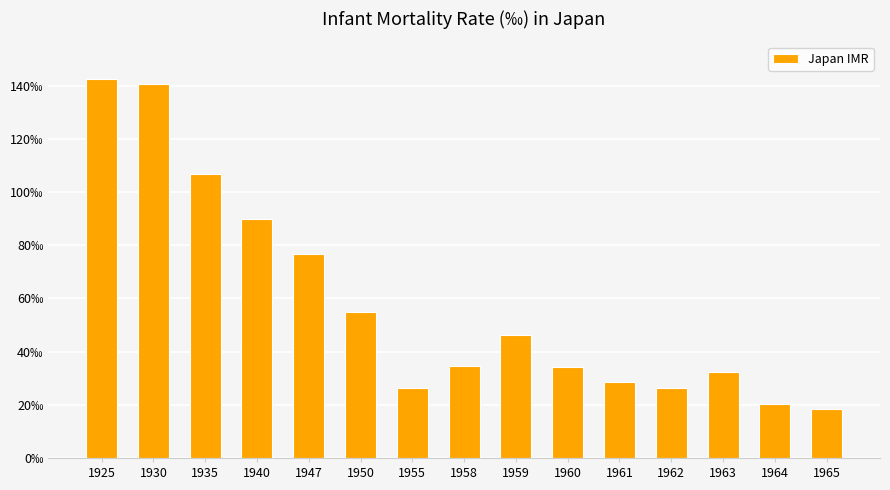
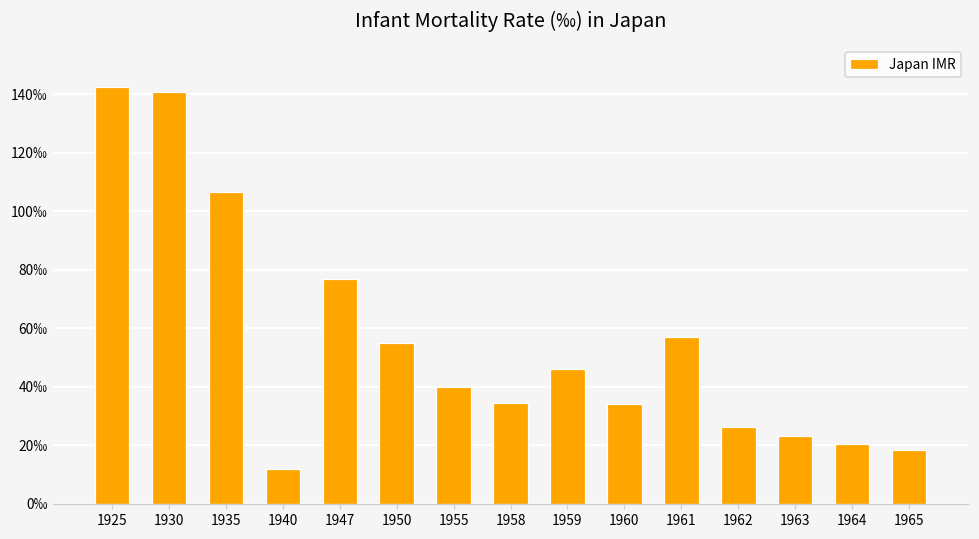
  {
    "1925": "142‰",
    "1930": "141‰",
    "1935": "107‰",
-   "1940": "90‰",
+   "1940": "12‰",
    "1947": "77‰",
    "1950": "55‰",
-   "1955": "26‰",
+   "1955": "40‰",
    "1958": "35‰",
    "1959": "46‰",
    "1960": "34‰",
-   "1961": "29‰",
+   "1961": "57‰",
    "1962": "26‰",
-   "1963": "32‰",
+   "1963": "23‰",
    "1964": "20‰",
    "1965": "19‰"
  }
